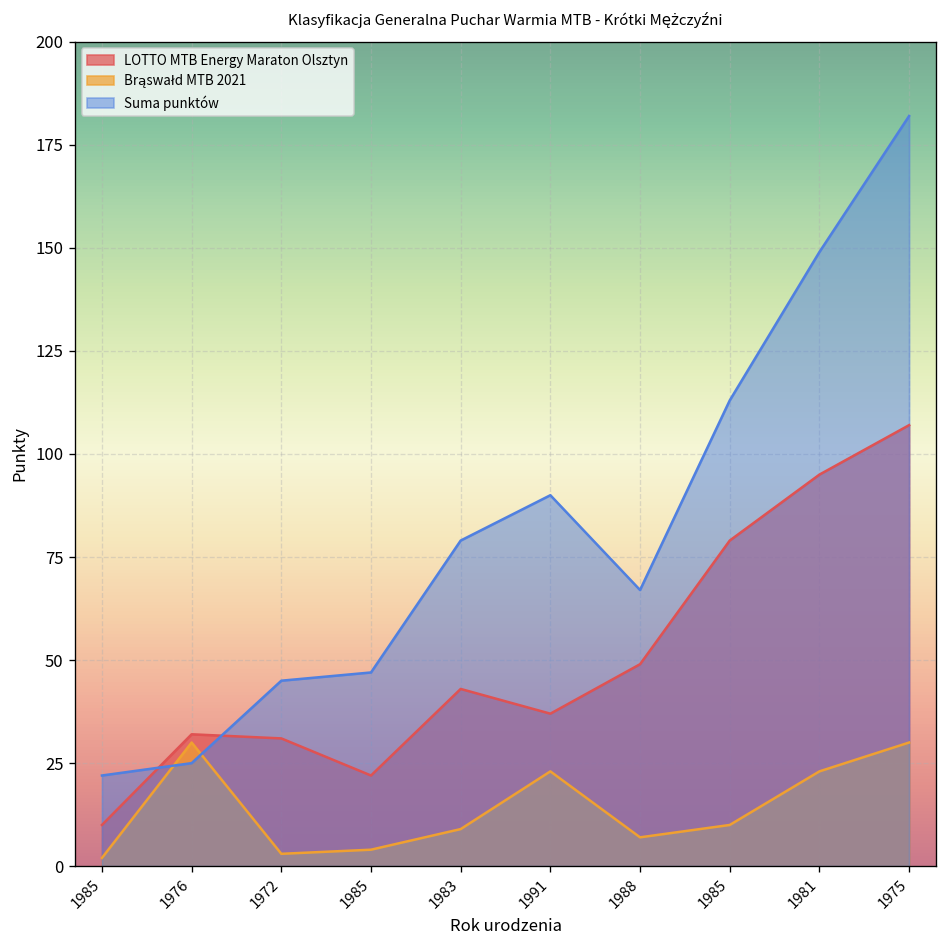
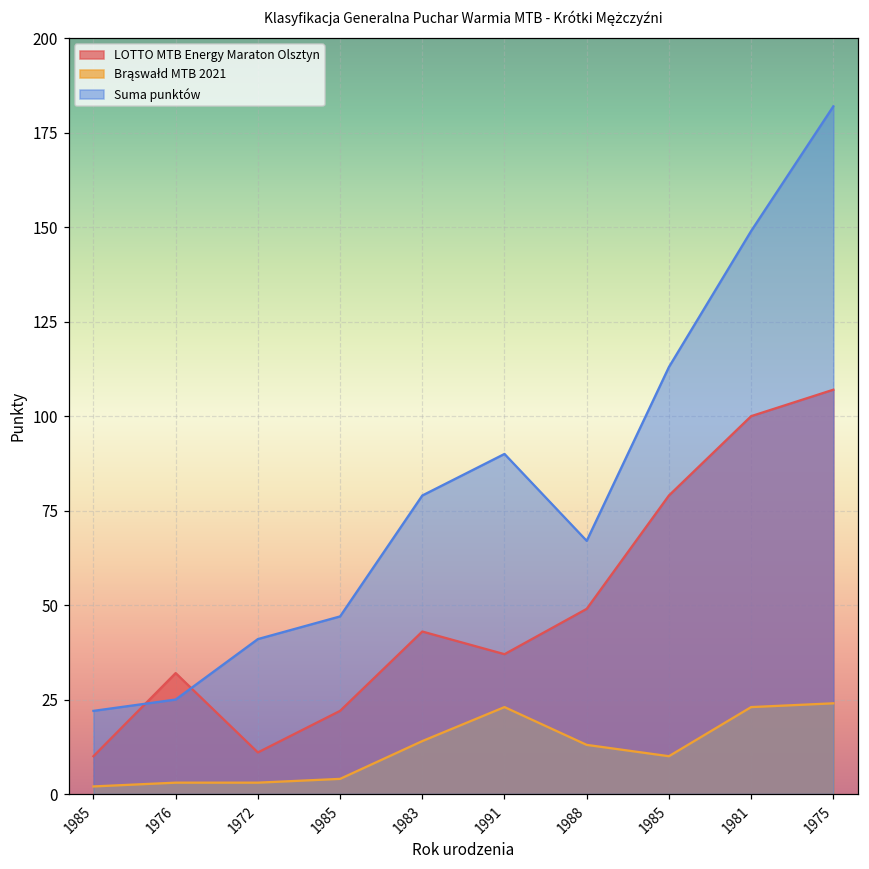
  {
    "LOTTO MTB Energy Maraton Olsztyn": {
      "1976": 32,
-     "1972": 31,
+     "1972": 11,
      "1983": 43,
      "1991": 37,
      "1988": 49,
-     "1981": 95,
+     "1981": 100,
      "1975": 107
    },
    "Brąswałd MTB 2021": {
-     "1976": 30,
+     "1976": 3,
      "1972": 3,
-     "1983": 9,
+     "1983": 14,
      "1991": 23,
-     "1988": 7,
+     "1988": 13,
      "1981": 23,
-     "1975": 30
+     "1975": 24
    },
    "Suma punktów": {
      "1976": 25,
-     "1972": 45,
+     "1972": 41,
      "1983": 79,
      "1991": 90,
      "1988": 67,
      "1981": 149,
      "1975": 182
    }
  }
